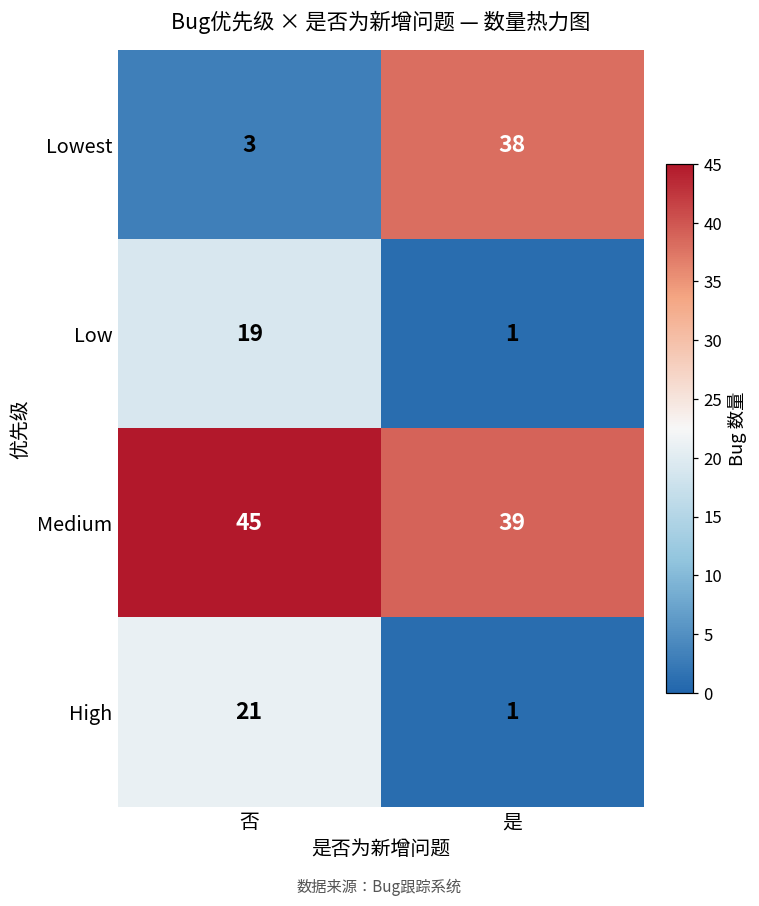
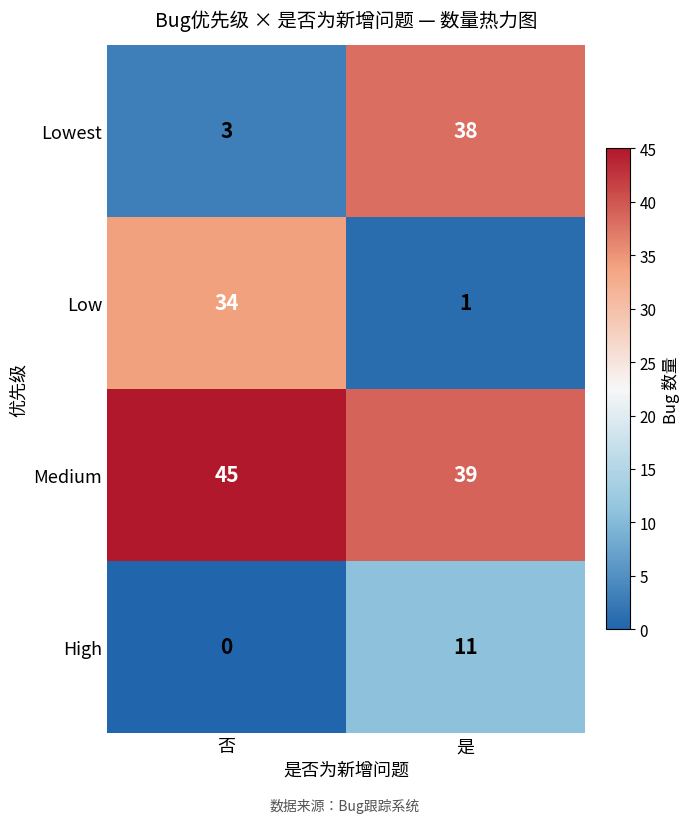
  {
    "Lowest": {
      "否": 3,
      "是": 38
    },
    "Low": {
-     "否": 19,
+     "否": 34,
      "是": 1
    },
    "Medium": {
      "否": 45,
      "是": 39
    },
    "High": {
-     "否": 21,
-     "是": 1
+     "否": 0,
+     "是": 11
    }
  }
